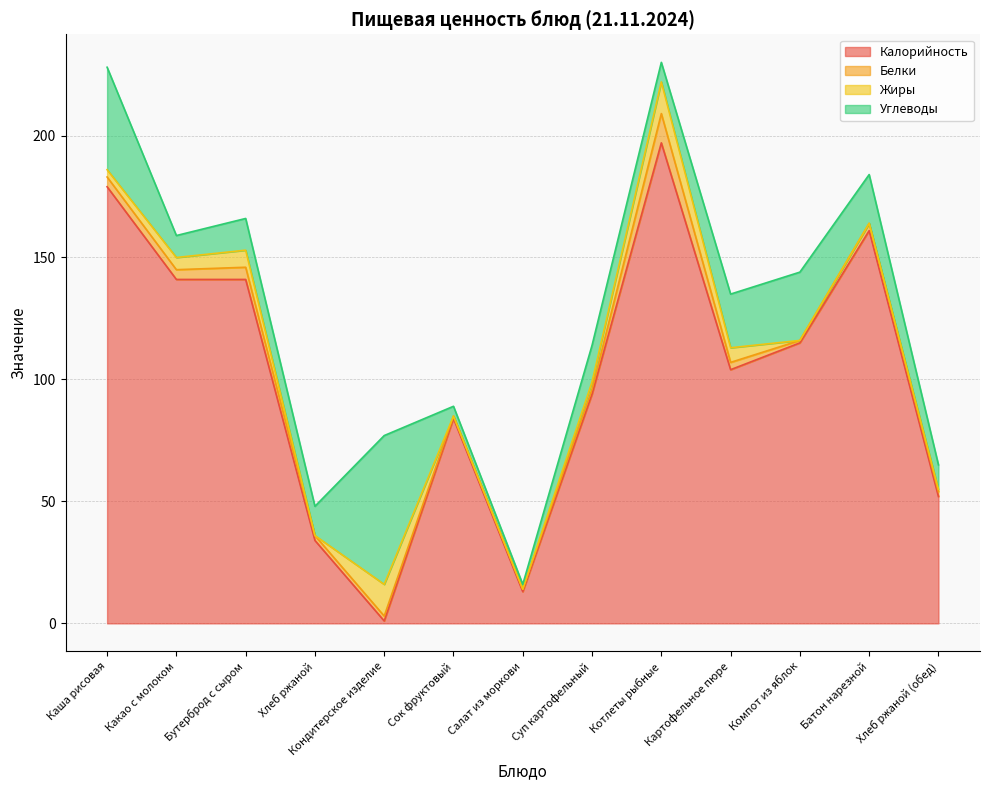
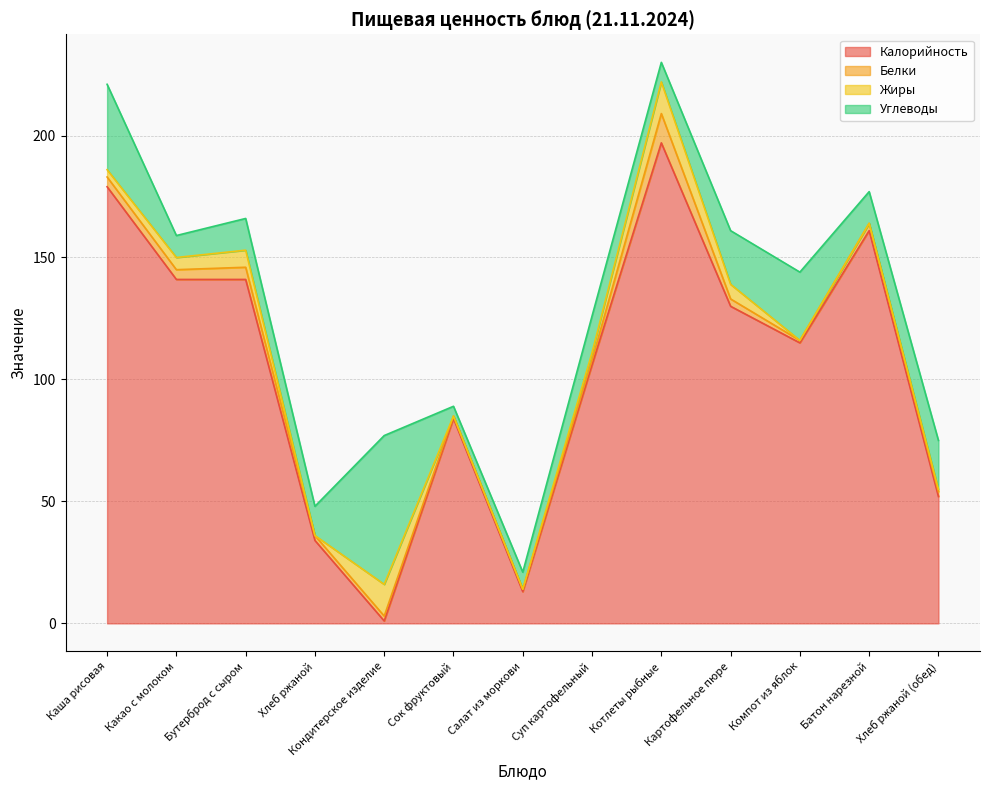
  {
    "Калорийность": {
      "Каша рисовая": 179,
      "Какао с молоком": 141,
      "Бутерброд с сыром": 141,
      "Хлеб ржаной": 34,
      "Кондитерское изделие": 1,
-     "Суп картофельный": 94,
+     "Суп картофельный": 106,
      "Котлеты рыбные": 197,
-     "Картофельное пюре": 104,
+     "Картофельное пюре": 130,
      "Батон нарезной": 161,
      "Хлеб ржаной (обед)": 52
    },
    "Углеводы": {
-     "Каша рисовая": 42,
+     "Каша рисовая": 35,
      "Какао с молоком": 9,
      "Бутерброд с сыром": 13,
      "Хлеб ржаной": 12,
      "Кондитерское изделие": 61,
      "Сок фруктовый": 4,
-     "Салат из моркови": 2,
+     "Салат из моркови": 7,
      "Суп картофельный": 15,
      "Котлеты рыбные": 8,
      "Картофельное пюре": 22,
      "Компот из яблок": 28,
-     "Батон нарезной": 20,
-     "Хлеб ржаной (обед)": 10
+     "Батон нарезной": 13,
+     "Хлеб ржаной (обед)": 20
    }
  }
